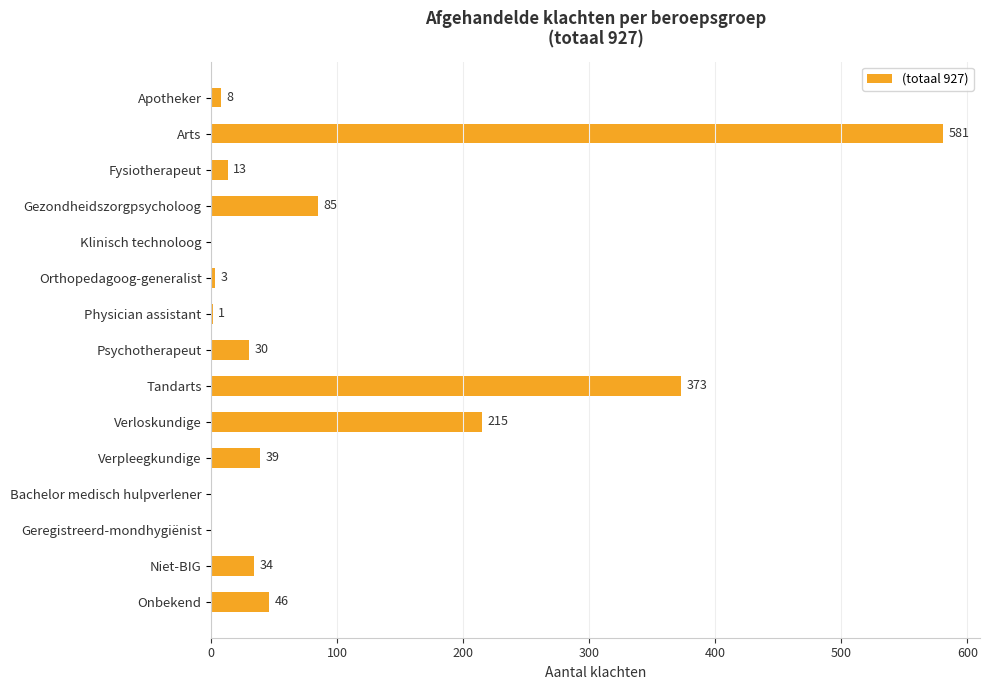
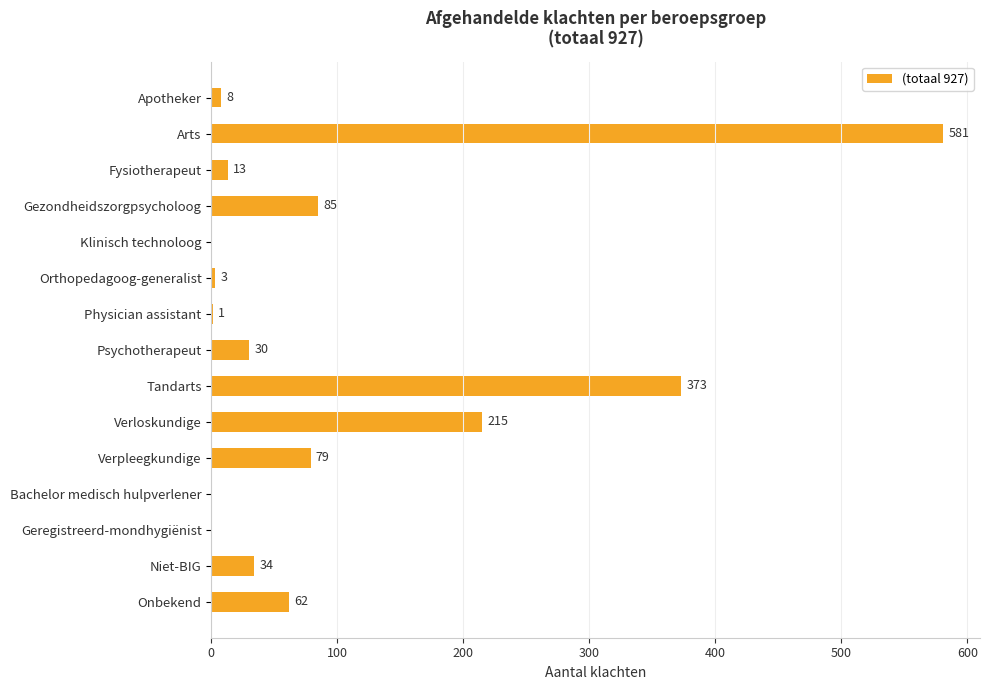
  {
    "Apotheker": 8,
    "Arts": 581,
    "Fysiotherapeut": 13,
    "Gezondheidszorgpsycholoog": 85,
    "Orthopedagoog-generalist": 3,
    "Physician assistant": 1,
    "Psychotherapeut": 30,
    "Tandarts": 373,
    "Verloskundige": 215,
-   "Verpleegkundige": 39,
+   "Verpleegkundige": 79,
    "Niet-BIG": 34,
-   "Onbekend": 46
+   "Onbekend": 62
  }
